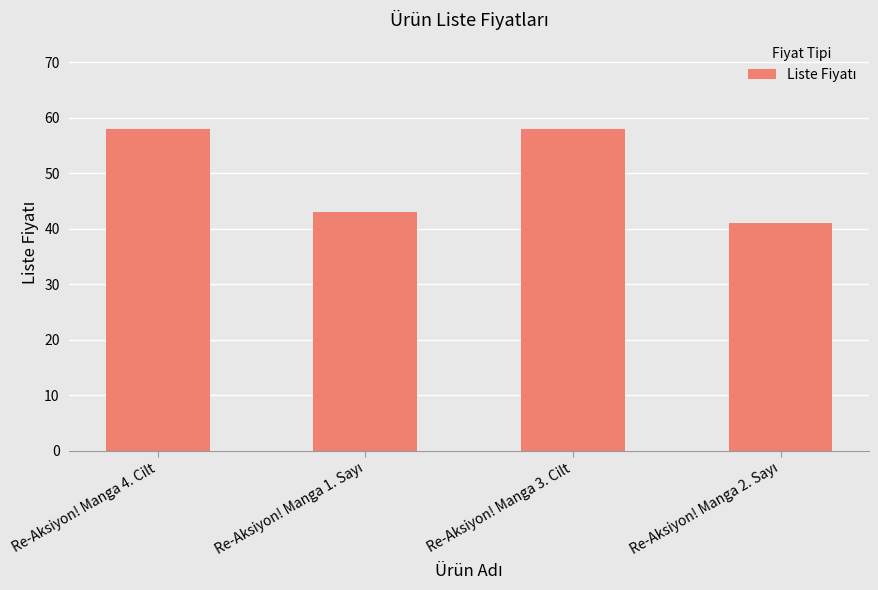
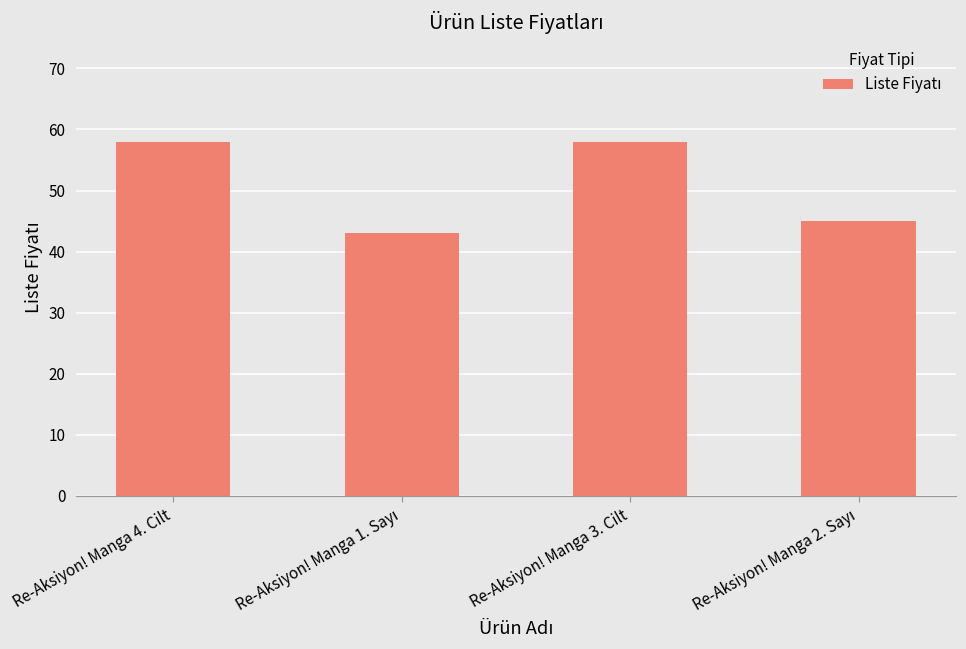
  {
    "Re-Aksiyon! Manga 4. Cilt": 58,
    "Re-Aksiyon! Manga 1. Sayı": 43,
    "Re-Aksiyon! Manga 3. Cilt": 58,
-   "Re-Aksiyon! Manga 2. Sayı": 41
+   "Re-Aksiyon! Manga 2. Sayı": 45
  }
